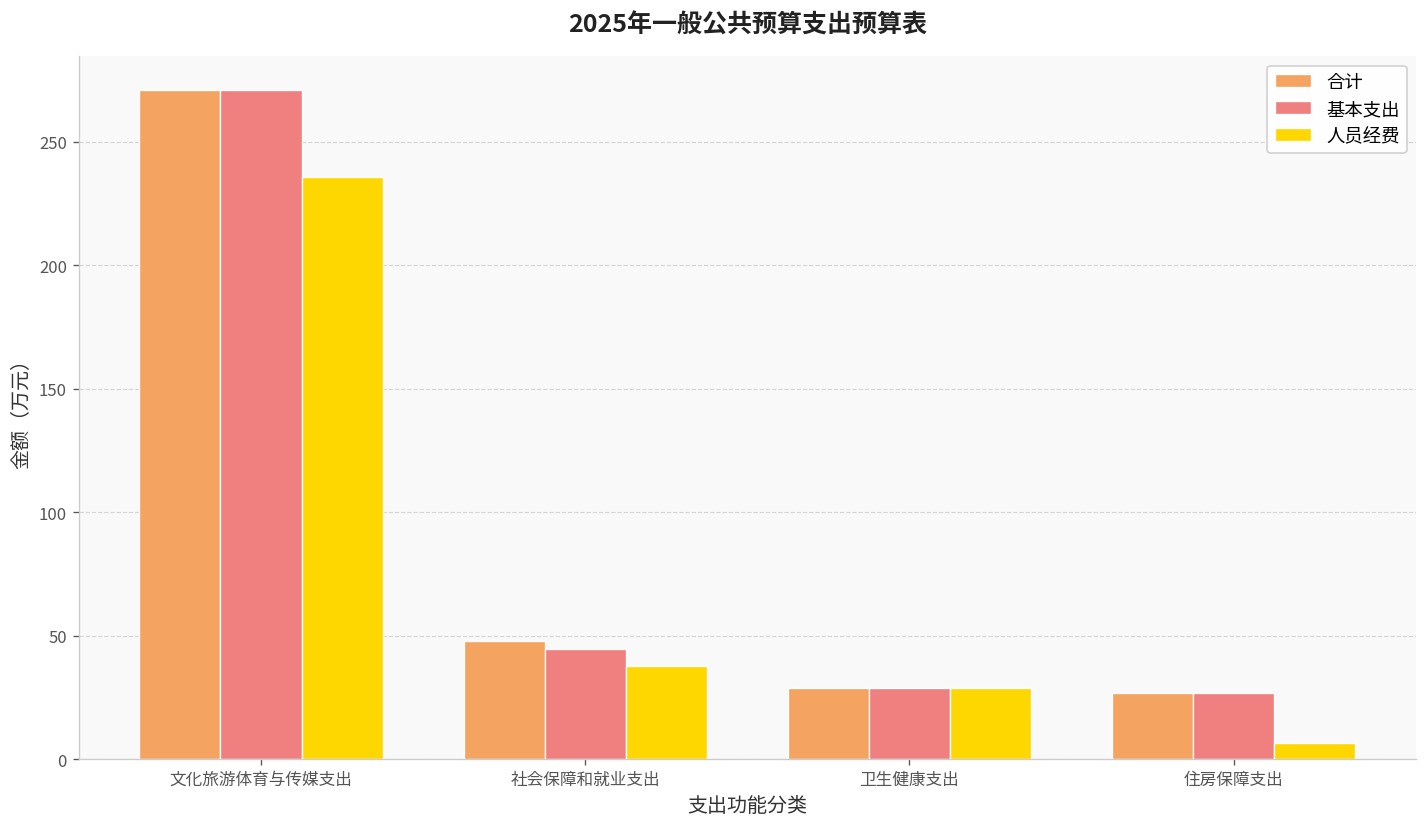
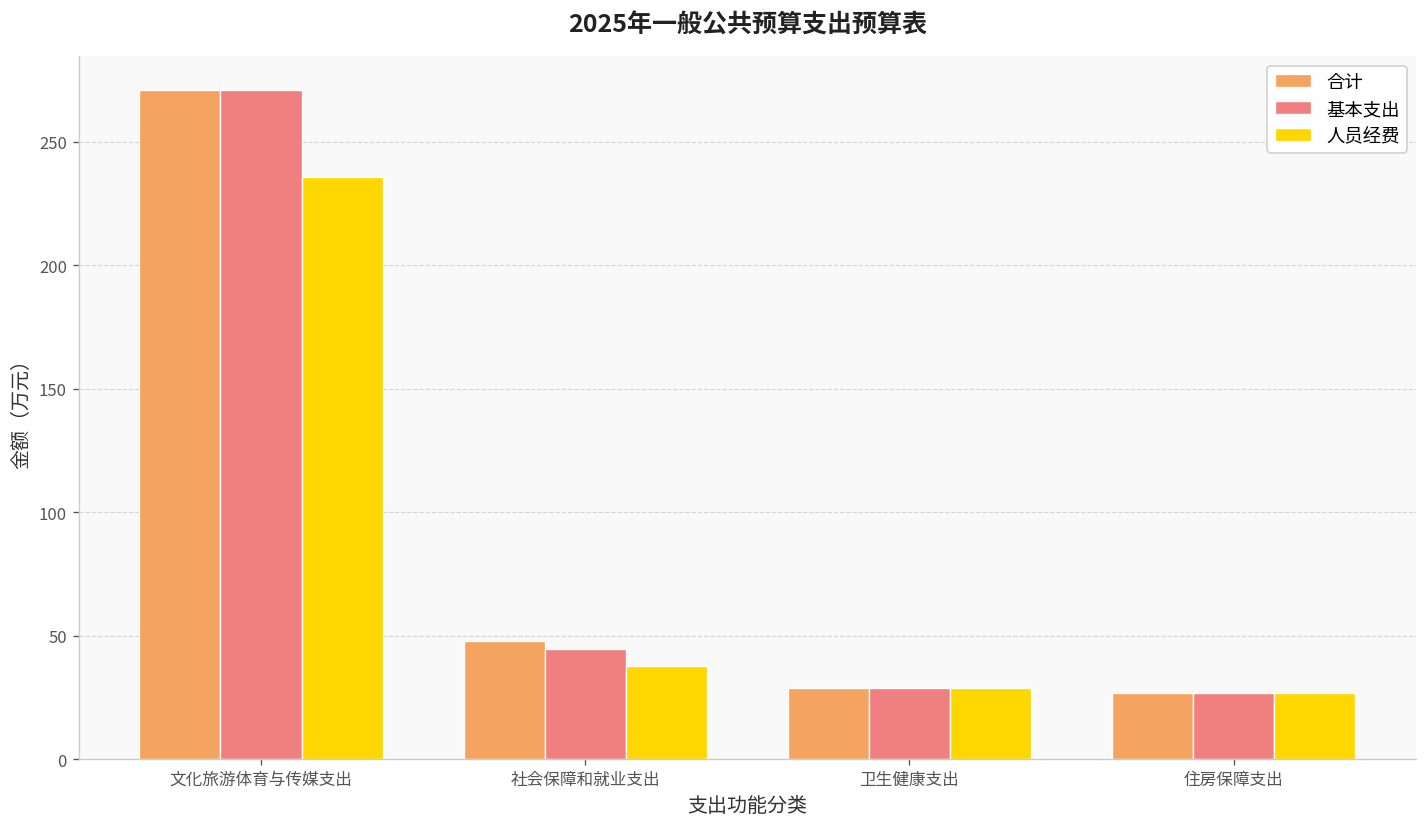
  {
    "人员经费": {
      "文化旅游体育与传媒支出": 236,
      "社会保障和就业支出": 38,
      "卫生健康支出": 29,
-     "住房保障支出": 7
+     "住房保障支出": 27
    }
  }
